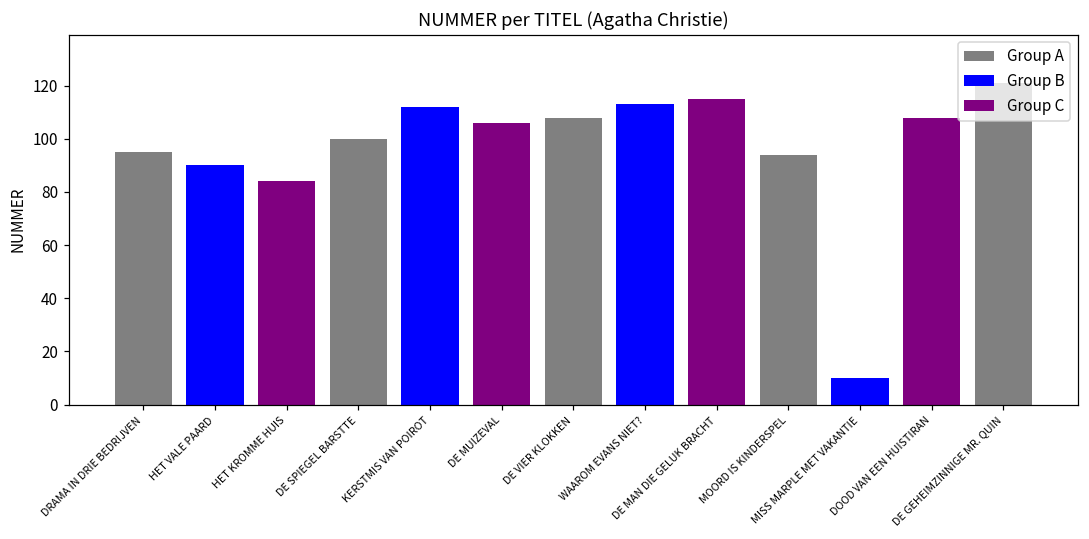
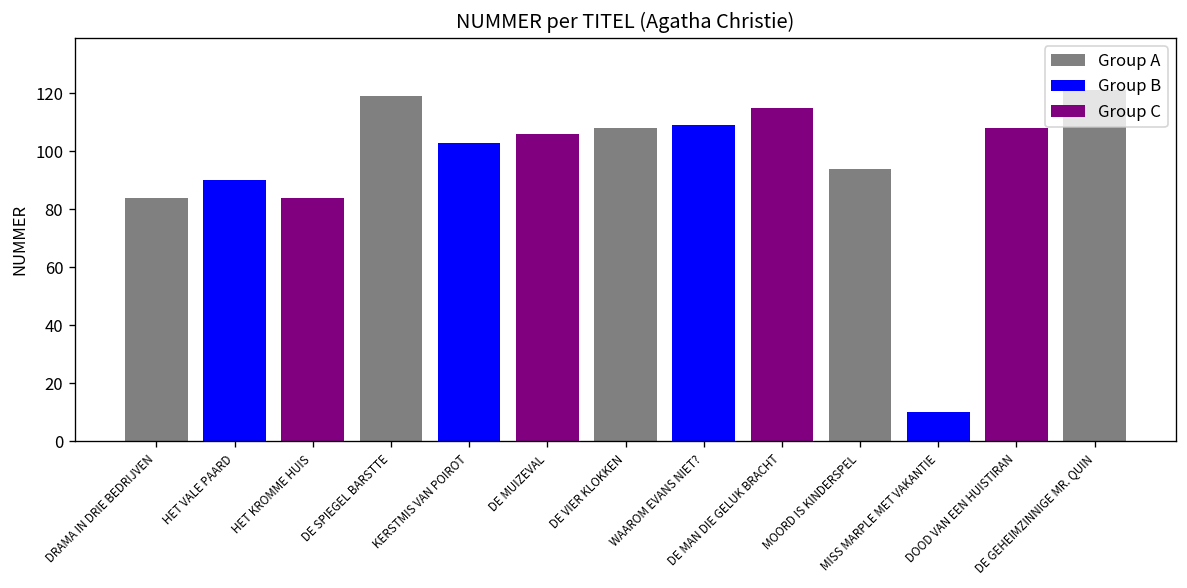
  {
-   "DRAMA IN DRIE BEDRIJVEN": 95,
+   "DRAMA IN DRIE BEDRIJVEN": 84,
    "HET VALE PAARD": 90,
    "HET KROMME HUIS": 84,
-   "DE SPIEGEL BARSTTE": 100,
-   "KERSTMIS VAN POIROT": 112,
+   "DE SPIEGEL BARSTTE": 119,
+   "KERSTMIS VAN POIROT": 103,
    "DE MUIZEVAL": 106,
    "DE VIER KLOKKEN": 108,
-   "WAAROM EVANS NIET?": 113,
+   "WAAROM EVANS NIET?": 109,
    "DE MAN DIE GELUK BRACHT": 115,
    "MOORD IS KINDERSPEL": 94,
    "MISS MARPLE MET VAKANTIE": 10,
    "DOOD VAN EEN HUISTIRAN": 108
  }
